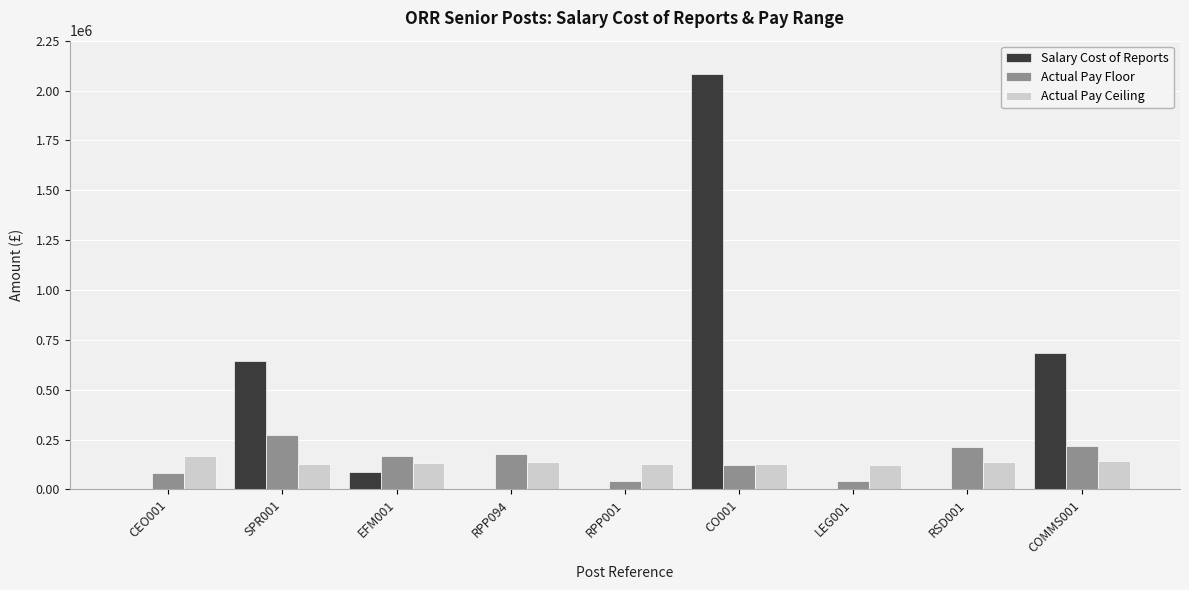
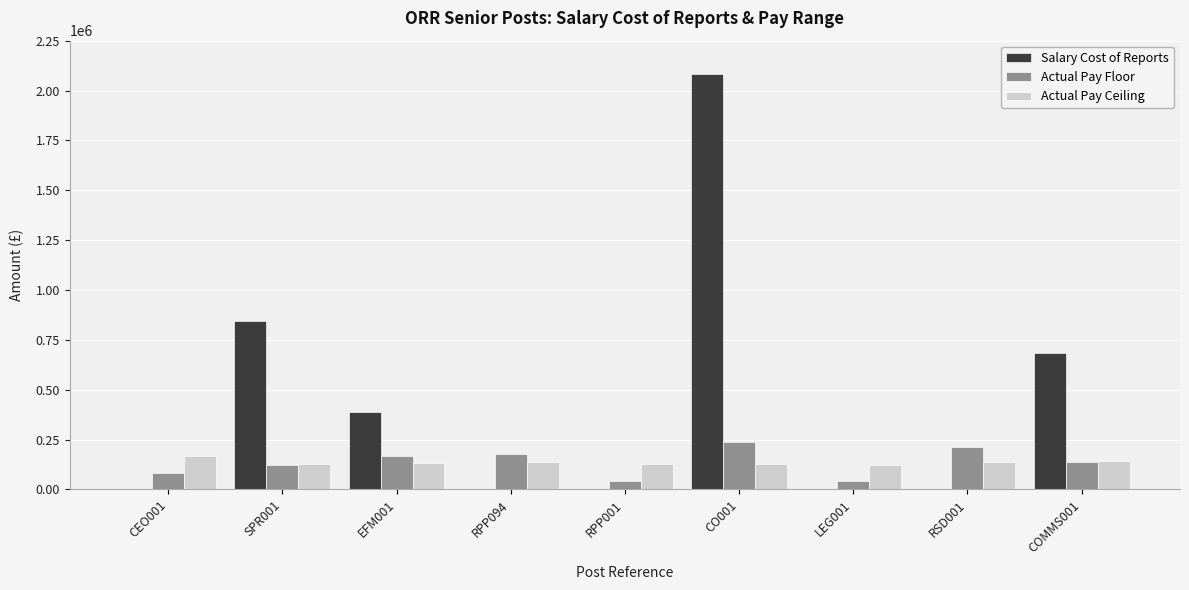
  {
    "Salary Cost of Reports": {
      "CEO001": 0,
-     "SPR001": 650000,
-     "EFM001": 90000,
+     "SPR001": 840000,
+     "EFM001": 390000,
      "RPP094": 0,
      "RPP001": 0,
      "CO001": 2080000,
      "LEG001": 0,
      "RSD001": 0,
      "COMMS001": 680000
    },
    "Actual Pay Floor": {
      "CEO001": 80000,
-     "SPR001": 270000,
+     "SPR001": 120000,
      "EFM001": 170000,
      "RPP094": 180000,
      "RPP001": 40000,
-     "CO001": 120000,
+     "CO001": 240000,
      "LEG001": 40000,
      "RSD001": 210000,
-     "COMMS001": 220000
+     "COMMS001": 140000
    },
    "Actual Pay Ceiling": {
      "CEO001": 160000,
      "SPR001": 120000,
      "EFM001": 130000,
      "RPP094": 130000,
      "RPP001": 120000,
      "CO001": 120000,
      "LEG001": 120000,
      "RSD001": 130000,
      "COMMS001": 140000
    }
  }
